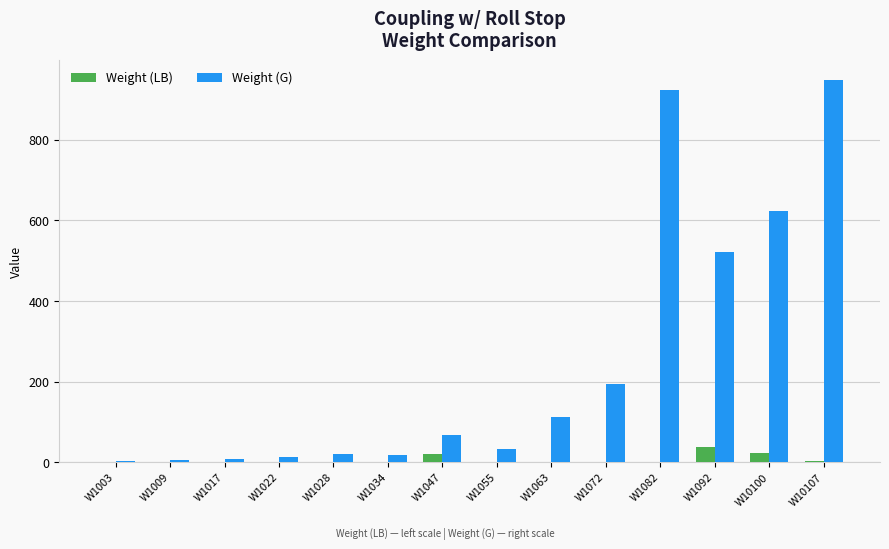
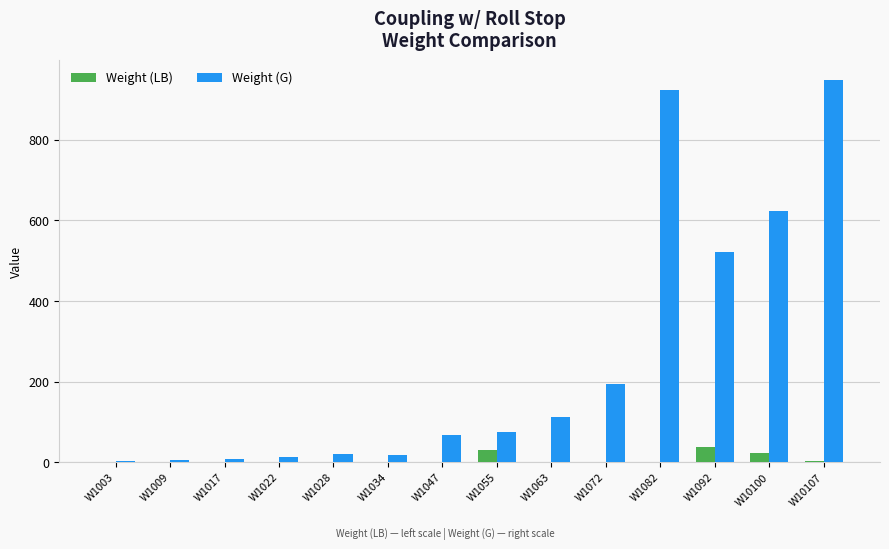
  {
    "Weight (LB)": {
-     "W1047": 20,
-     "W1055": 0,
+     "W1047": 0,
+     "W1055": 30,
      "W1092": 40,
      "W10100": 20
    },
    "Weight (G)": {
      "W1017": 10,
      "W1022": 10,
      "W1028": 20,
      "W1034": 20,
      "W1047": 70,
-     "W1055": 30,
+     "W1055": 70,
      "W1063": 110,
      "W1072": 190,
      "W1082": 920,
      "W1092": 520,
      "W10100": 620,
      "W10107": 950
    }
  }
